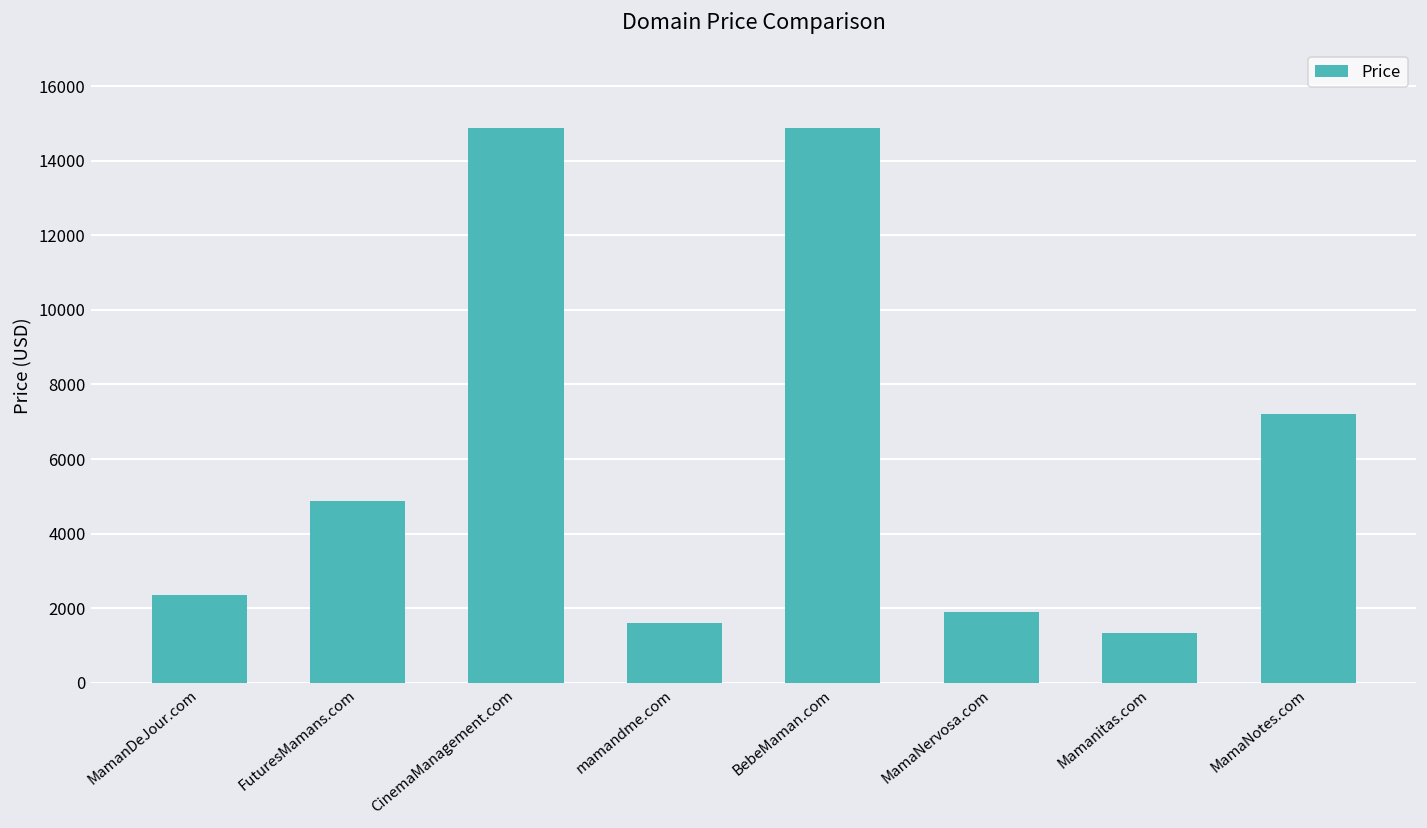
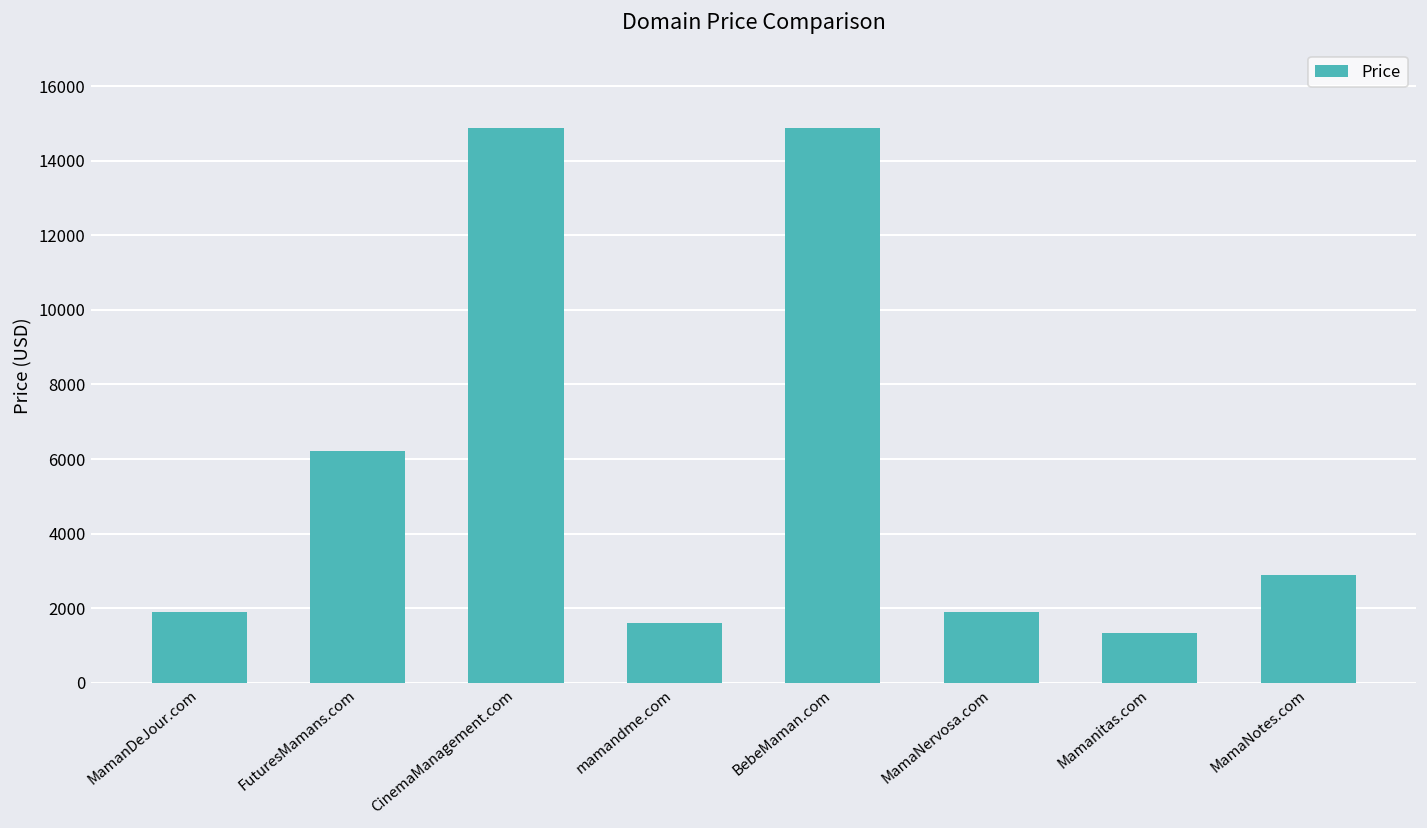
  {
-   "MamanDeJour.com": 2300,
-   "FuturesMamans.com": 4900,
+   "MamanDeJour.com": 1900,
+   "FuturesMamans.com": 6200,
    "CinemaManagement.com": 14900,
    "mamandme.com": 1600,
    "BebeMaman.com": 14900,
    "MamaNervosa.com": 1900,
    "Mamanitas.com": 1300,
-   "MamaNotes.com": 7200
+   "MamaNotes.com": 2900
  }
